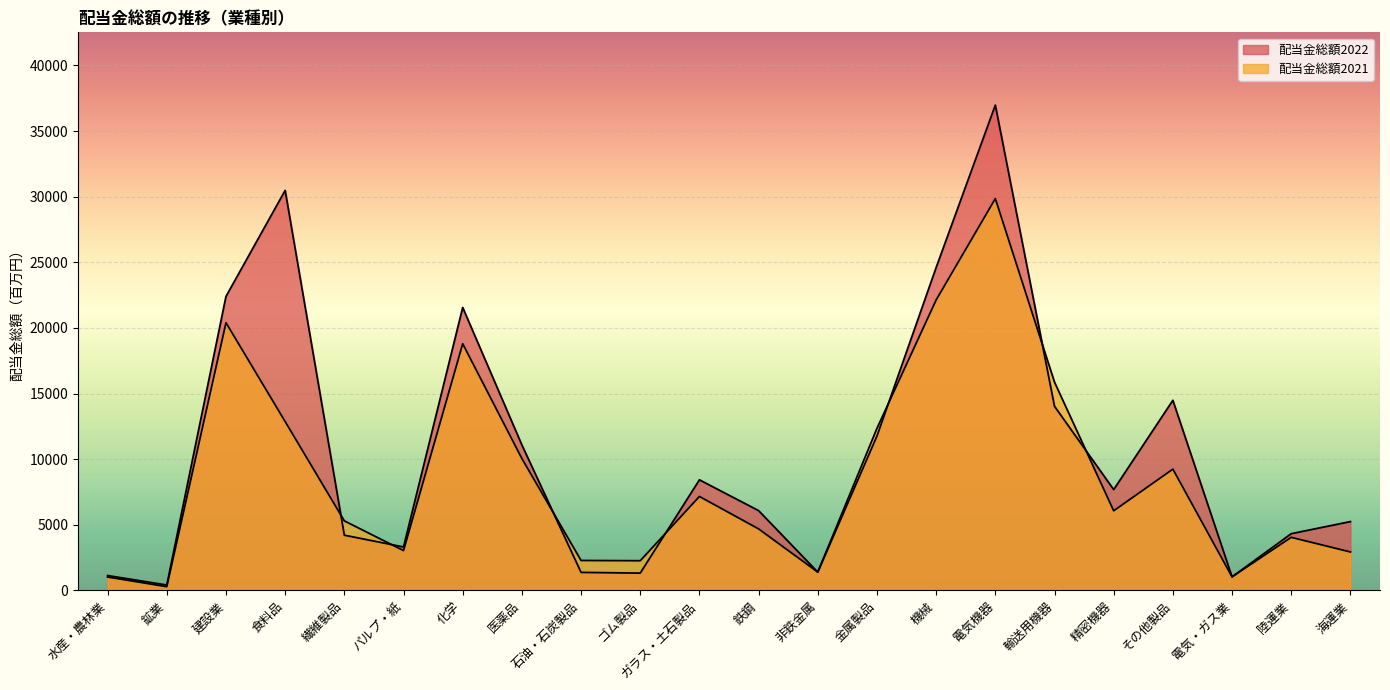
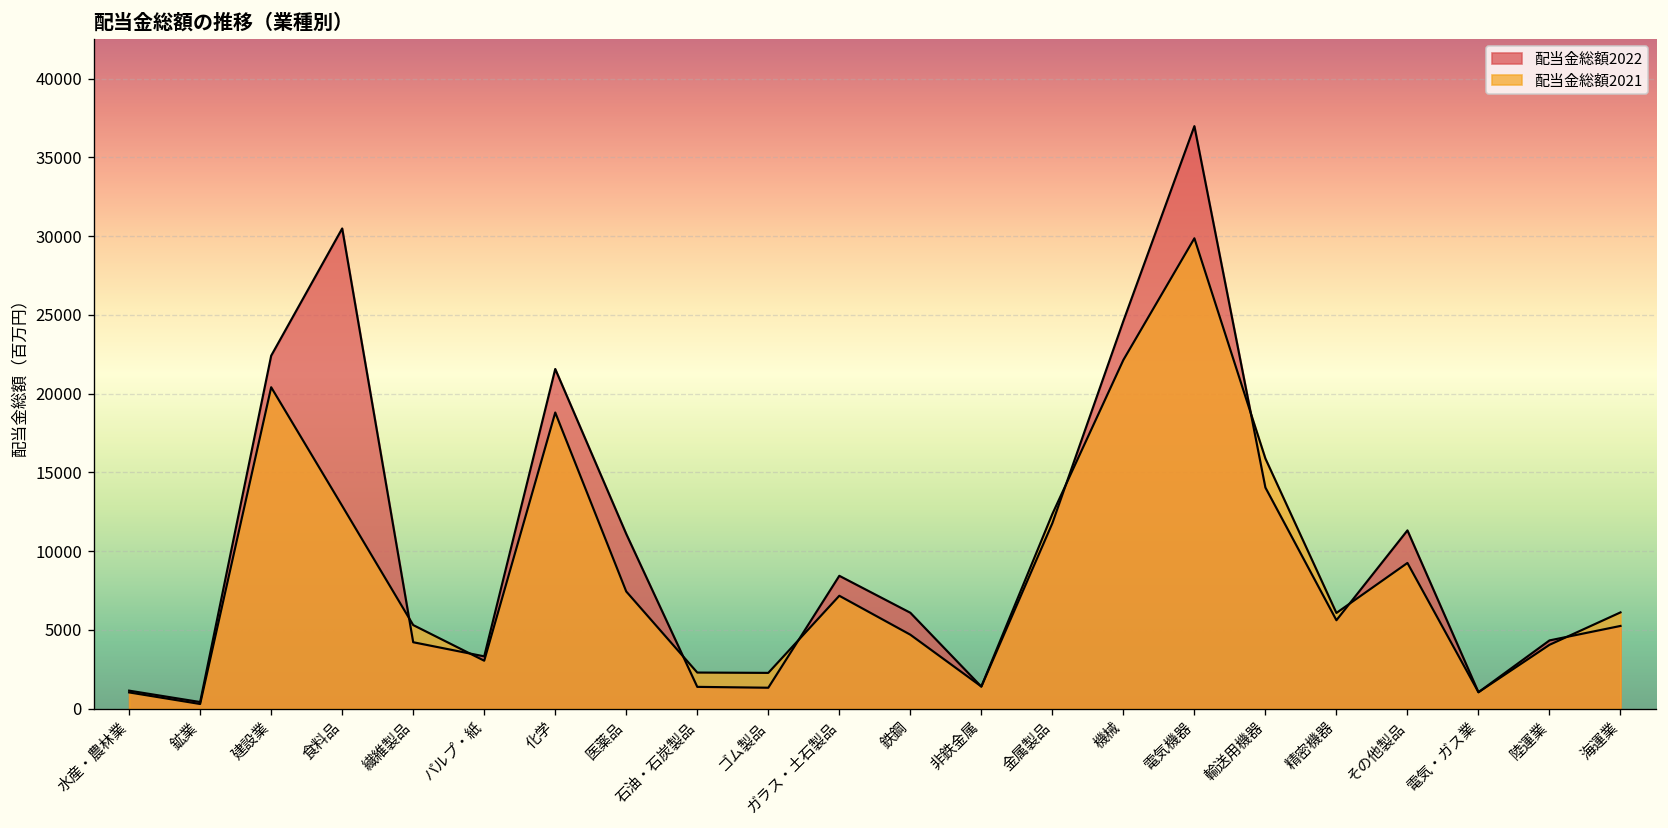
  {
    "配当金総額2022": {
      "建設業": 22400,
      "食料品": 30500,
      "繊維製品": 4200,
      "パルプ・紙": 3300,
      "化学": 21600,
      "医薬品": 11100,
      "石油・石炭製品": 1400,
      "ゴム製品": 1300,
      "ガラス・土石製品": 8400,
      "鉄鋼": 6100,
      "金属製品": 11800,
      "機械": 24600,
      "電気機器": 37000,
      "輸送用機器": 14000,
-     "精密機器": 7700,
-     "その他製品": 14500,
+     "精密機器": 5600,
+     "その他製品": 11300,
      "陸運業": 4300,
      "海運業": 5200
    },
    "配当金総額2021": {
      "建設業": 20400,
      "食料品": 12900,
      "繊維製品": 5300,
      "パルプ・紙": 3000,
      "化学": 18800,
-     "医薬品": 10100,
+     "医薬品": 7400,
      "石油・石炭製品": 2300,
      "ゴム製品": 2300,
      "ガラス・土石製品": 7200,
      "鉄鋼": 4700,
      "金属製品": 12400,
      "機械": 22100,
      "電気機器": 29900,
      "輸送用機器": 15900,
      "精密機器": 6100,
      "その他製品": 9200,
      "陸運業": 4000,
-     "海運業": 2900
+     "海運業": 6100
    }
  }
